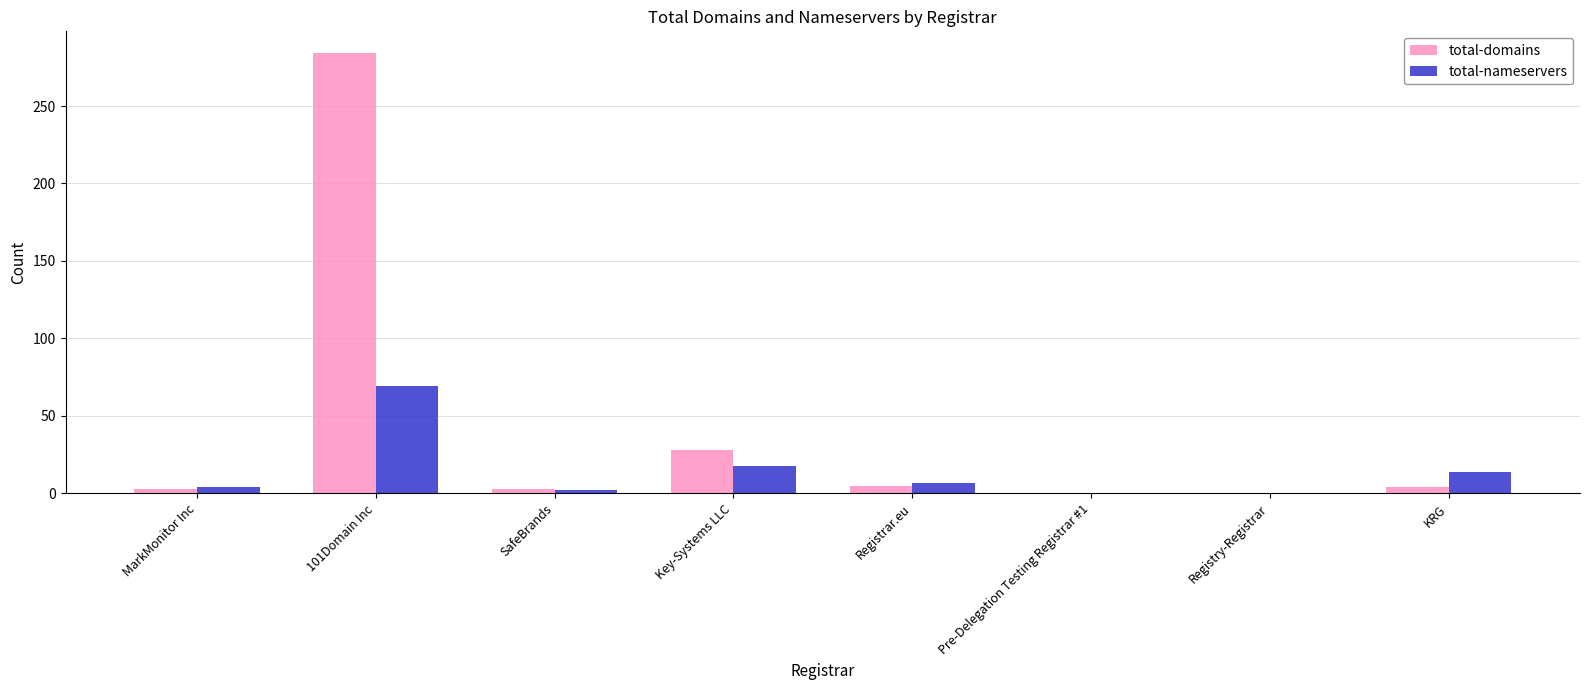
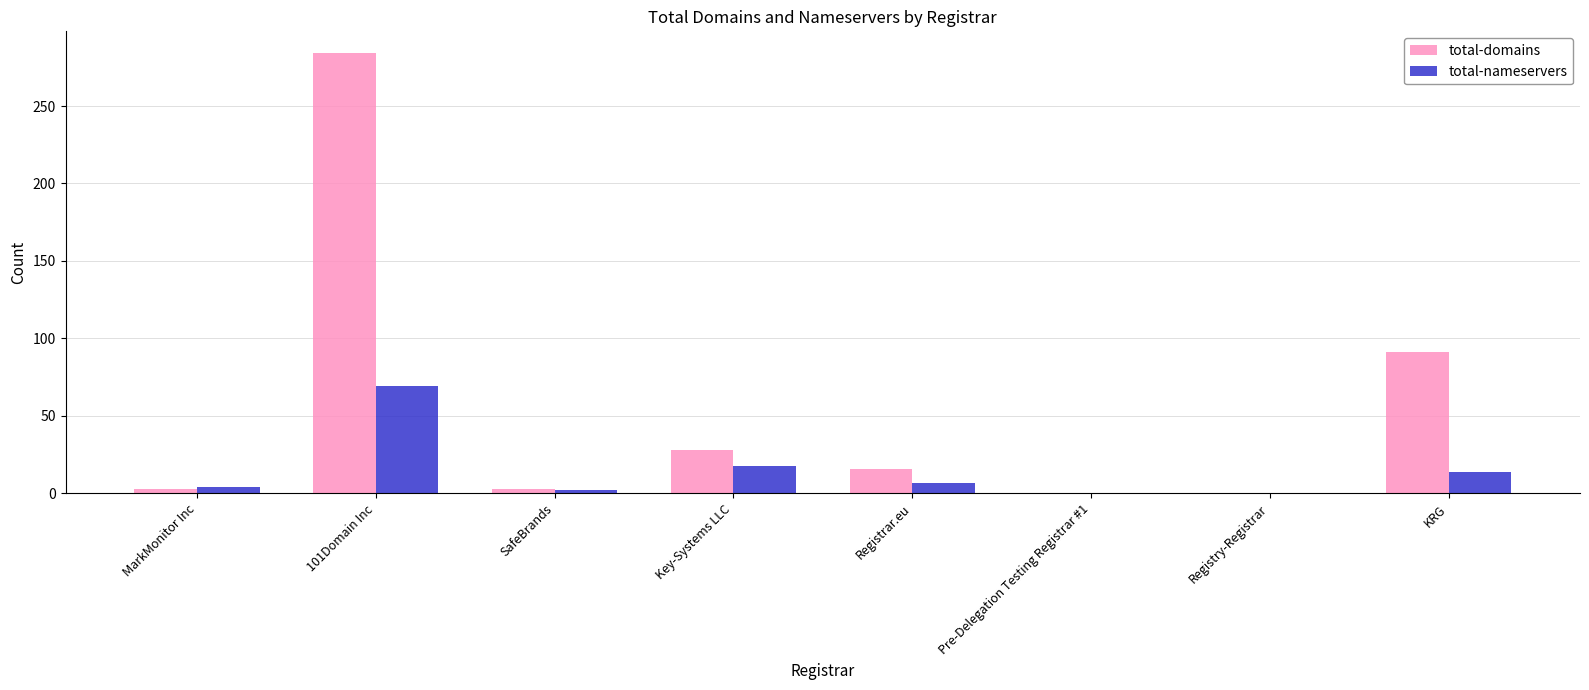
  {
    "total-domains": {
      "MarkMonitor Inc": 3,
      "101Domain Inc": 284,
      "SafeBrands": 3,
      "Key-Systems LLC": 28,
-     "Registrar.eu": 5,
+     "Registrar.eu": 16,
      "Pre-Delegation Testing Registrar #1": 0,
      "Registry-Registrar": 0,
-     "KRG": 4
+     "KRG": 91
    },
    "total-nameservers": {
      "MarkMonitor Inc": 4,
      "101Domain Inc": 69,
      "SafeBrands": 2,
      "Key-Systems LLC": 18,
      "Registrar.eu": 7,
      "Pre-Delegation Testing Registrar #1": 0,
      "Registry-Registrar": 0,
      "KRG": 14
    }
  }
